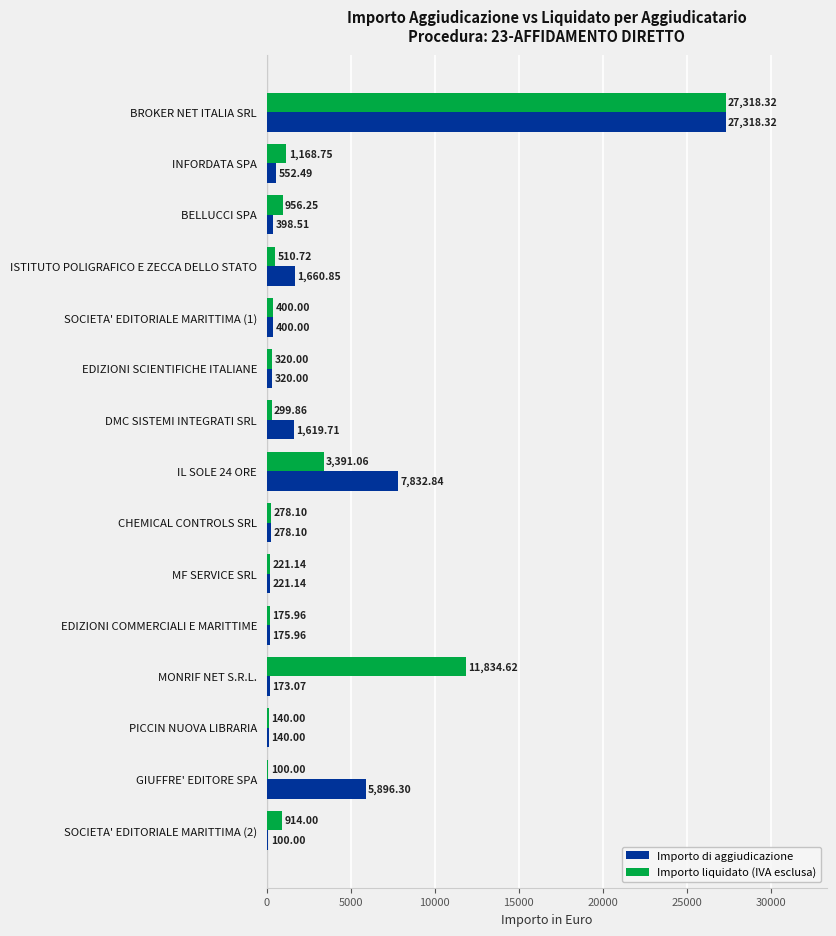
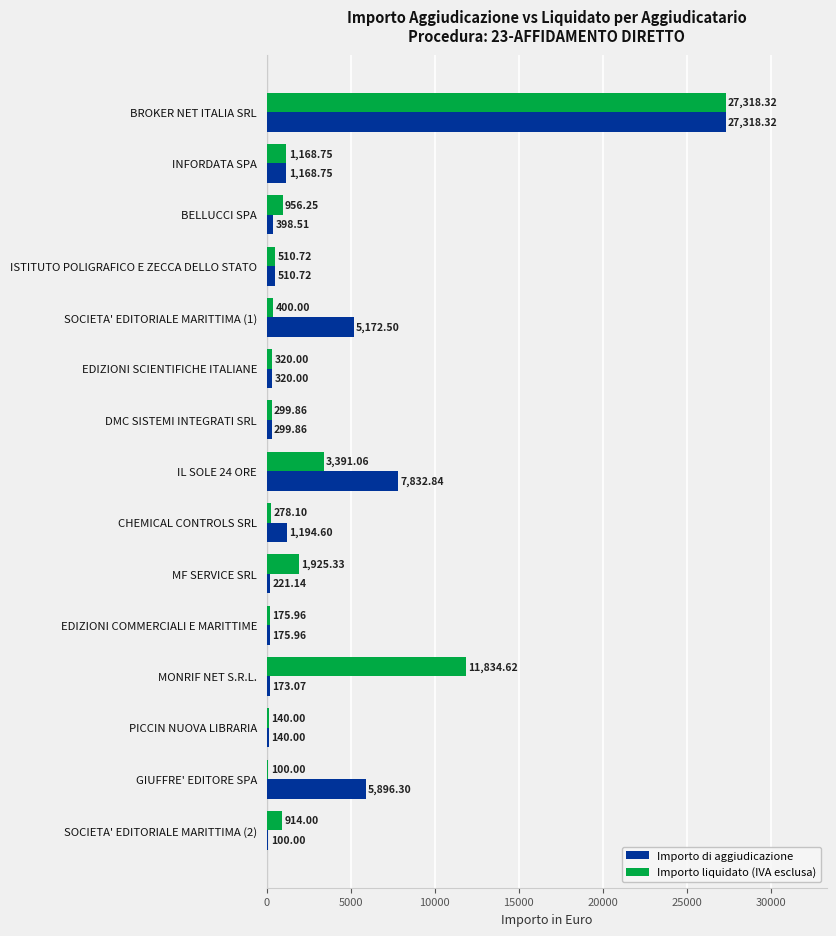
  {
    "Importo di aggiudicazione": {
      "BROKER NET ITALIA SRL": "27,318.32",
-     "INFORDATA SPA": "552.49",
+     "INFORDATA SPA": "1,168.75",
      "BELLUCCI SPA": "398.51",
-     "ISTITUTO POLIGRAFICO E ZECCA DELLO STATO": "1,660.85",
-     "SOCIETA' EDITORIALE MARITTIMA (1)": "400.00",
+     "ISTITUTO POLIGRAFICO E ZECCA DELLO STATO": "510.72",
+     "SOCIETA' EDITORIALE MARITTIMA (1)": "5,172.50",
      "EDIZIONI SCIENTIFICHE ITALIANE": "320.00",
-     "DMC SISTEMI INTEGRATI SRL": "1,619.71",
+     "DMC SISTEMI INTEGRATI SRL": "299.86",
      "IL SOLE 24 ORE": "7,832.84",
-     "CHEMICAL CONTROLS SRL": "278.10",
+     "CHEMICAL CONTROLS SRL": "1,194.60",
      "MF SERVICE SRL": "221.14",
      "EDIZIONI COMMERCIALI E MARITTIME": "175.96",
      "MONRIF NET S.R.L.": "173.07",
      "PICCIN NUOVA LIBRARIA": "140.00",
      "GIUFFRE' EDITORE SPA": "5,896.30",
      "SOCIETA' EDITORIALE MARITTIMA (2)": "100.00"
    },
    "Importo liquidato (IVA esclusa)": {
      "BROKER NET ITALIA SRL": "27,318.32",
      "INFORDATA SPA": "1,168.75",
      "BELLUCCI SPA": "956.25",
      "ISTITUTO POLIGRAFICO E ZECCA DELLO STATO": "510.72",
      "SOCIETA' EDITORIALE MARITTIMA (1)": "400.00",
      "EDIZIONI SCIENTIFICHE ITALIANE": "320.00",
      "DMC SISTEMI INTEGRATI SRL": "299.86",
      "IL SOLE 24 ORE": "3,391.06",
      "CHEMICAL CONTROLS SRL": "278.10",
-     "MF SERVICE SRL": "221.14",
+     "MF SERVICE SRL": "1,925.33",
      "EDIZIONI COMMERCIALI E MARITTIME": "175.96",
      "MONRIF NET S.R.L.": "11,834.62",
      "PICCIN NUOVA LIBRARIA": "140.00",
      "GIUFFRE' EDITORE SPA": "100.00",
      "SOCIETA' EDITORIALE MARITTIMA (2)": "914.00"
    }
  }
